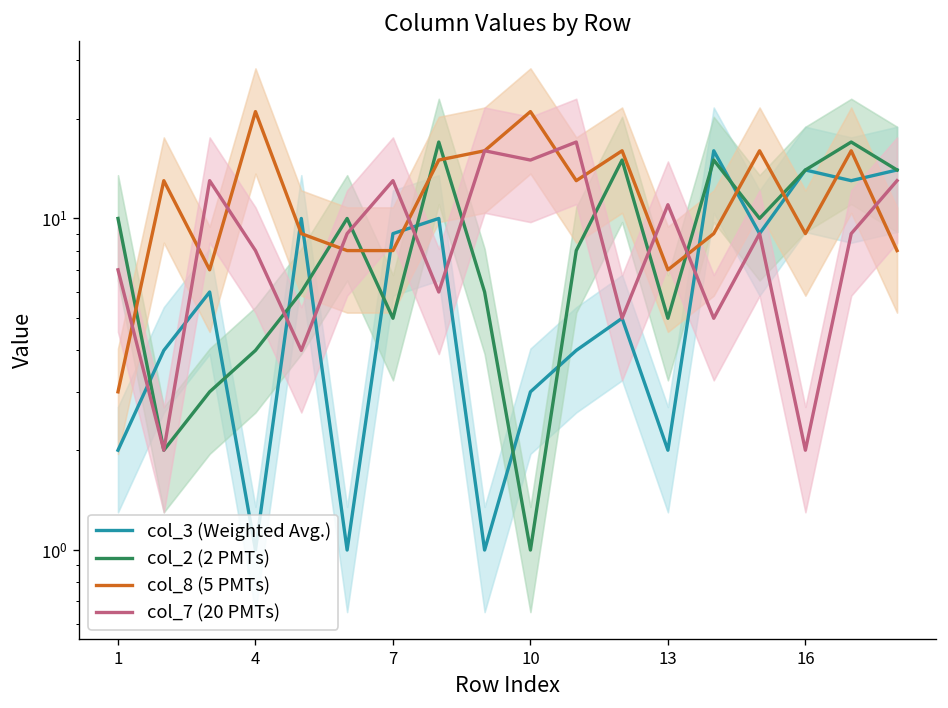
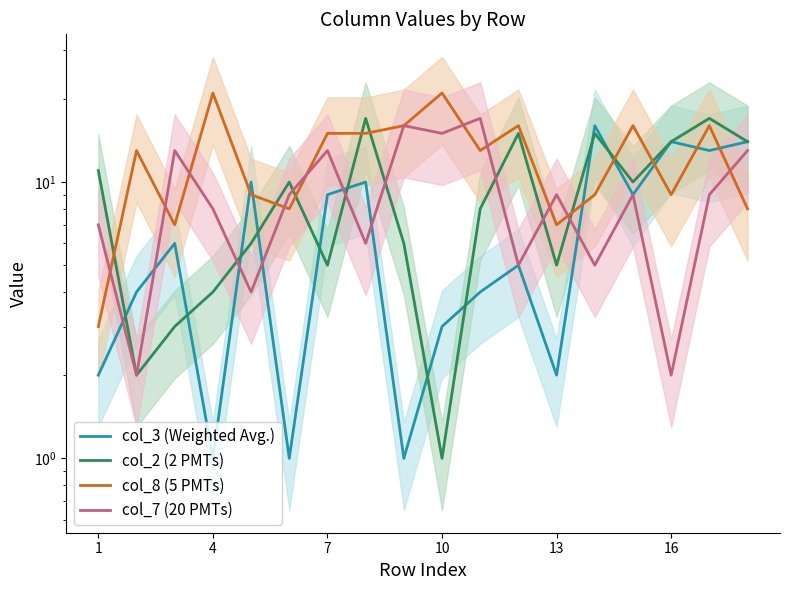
  {
    "col_3 (Weighted Avg.)": {
      "1": 2,
      "7": 9,
      "10": 3,
      "13": 2
    },
    "col_2 (2 PMTs)": {
-     "1": 10,
+     "1": 11,
      "4": 4,
      "7": 5,
      "10": 1,
      "13": 5
    },
    "col_8 (5 PMTs)": {
      "1": 3,
      "4": 21,
-     "7": 8,
+     "7": 15,
      "10": 21,
      "13": 7,
      "16": 9
    },
    "col_7 (20 PMTs)": {
      "1": 7,
      "4": 8,
      "7": 13,
      "10": 15,
-     "13": 11,
+     "13": 9,
      "16": 2
    }
  }
